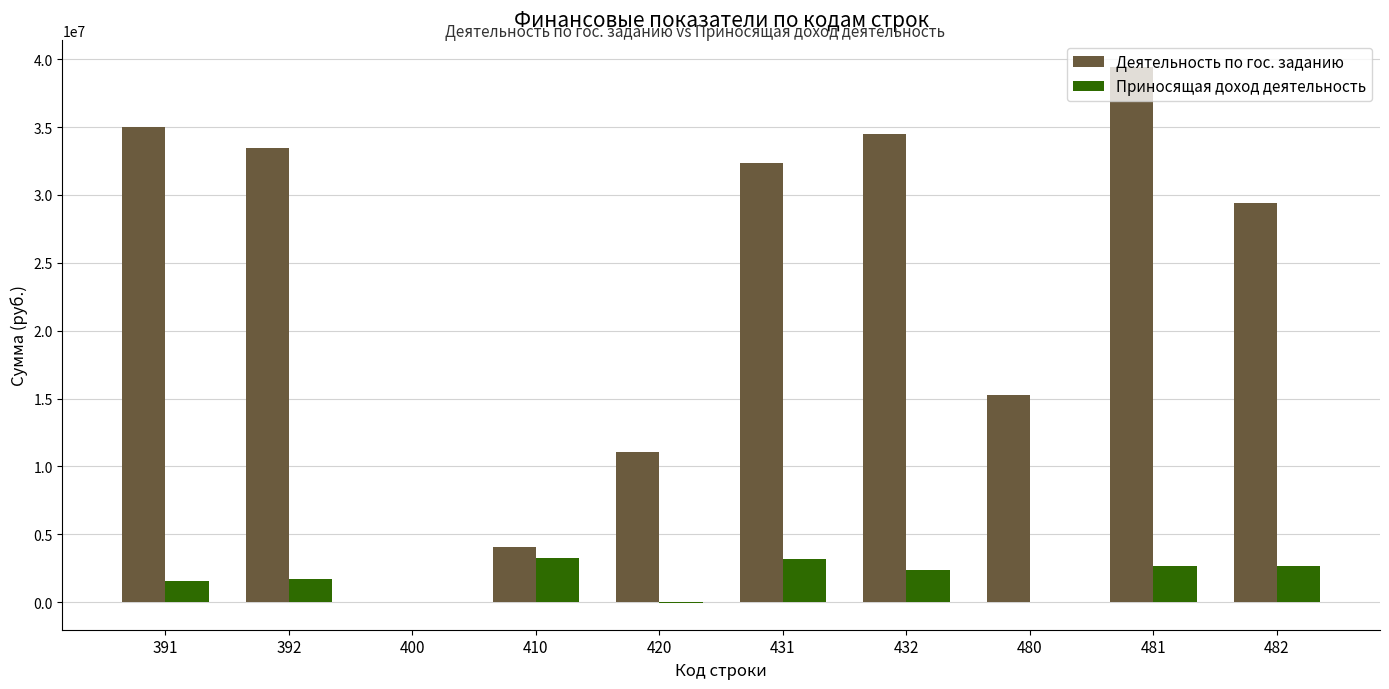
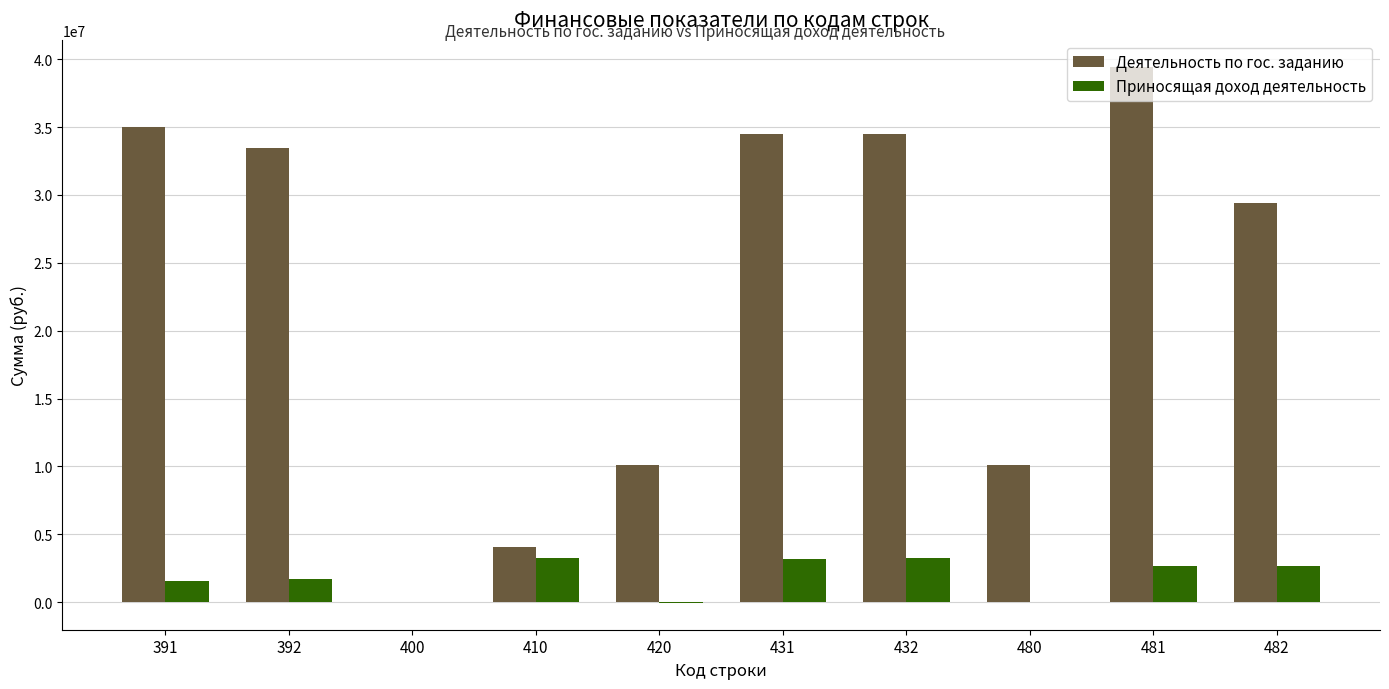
  {
    "Деятельность по гос. заданию": {
      "391": 35000000,
      "392": 33500000,
      "410": 4000000,
-     "420": 11100000,
-     "431": 32400000,
+     "420": 10100000,
+     "431": 34500000,
      "432": 34500000,
-     "480": 15200000,
+     "480": 10100000,
      "482": 29400000
    },
    "Приносящая доход деятельность": {
      "391": 1600000,
      "392": 1700000,
      "410": 3300000,
      "431": 3200000,
-     "432": 2400000,
+     "432": 3200000,
      "481": 2700000,
      "482": 2700000
    }
  }
